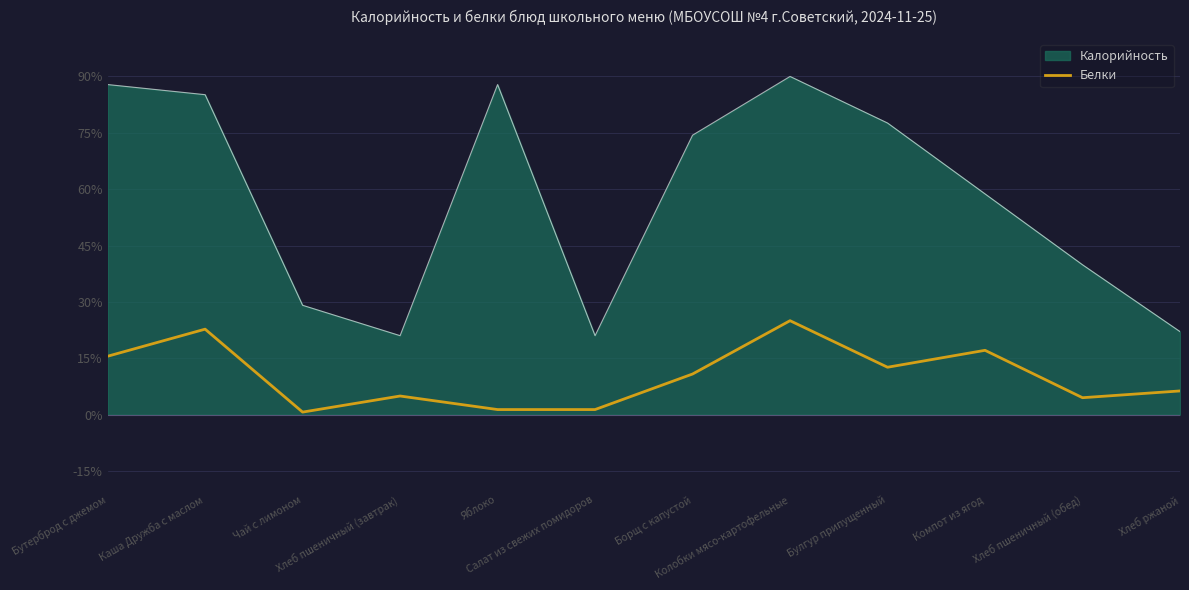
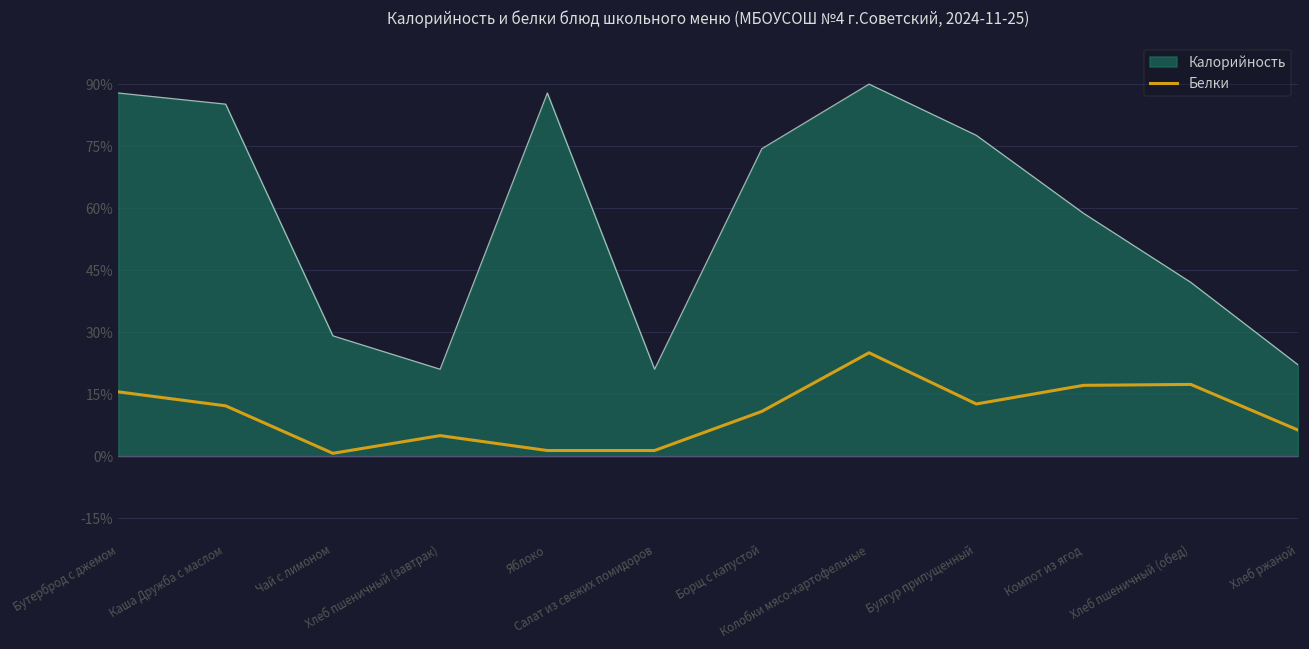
  {
    "Калорийность": {
      "Бутерброд с джемом": "88%",
      "Каша Дружба с маслом": "85%",
      "Чай с лимоном": "29%",
      "Хлеб пшеничный (завтрак)": "21%",
      "Яблоко": "88%",
      "Салат из свежих помидоров": "21%",
      "Борщ с капустой": "74%",
      "Колобки мясо-картофельные": "90%",
      "Булгур припущенный": "78%",
      "Компот из ягод": "59%",
-     "Хлеб пшеничный (обед)": "40%",
+     "Хлеб пшеничный (обед)": "42%",
      "Хлеб ржаной": "22%"
    },
    "Белки": {
      "Бутерброд с джемом": "16%",
-     "Каша Дружба с маслом": "23%",
+     "Каша Дружба с маслом": "12%",
      "Чай с лимоном": "1%",
      "Хлеб пшеничный (завтрак)": "5%",
      "Яблоко": "1%",
      "Салат из свежих помидоров": "1%",
      "Борщ с капустой": "11%",
      "Колобки мясо-картофельные": "25%",
      "Булгур припущенный": "13%",
      "Компот из ягод": "17%",
-     "Хлеб пшеничный (обед)": "5%",
+     "Хлеб пшеничный (обед)": "17%",
      "Хлеб ржаной": "6%"
    }
  }
